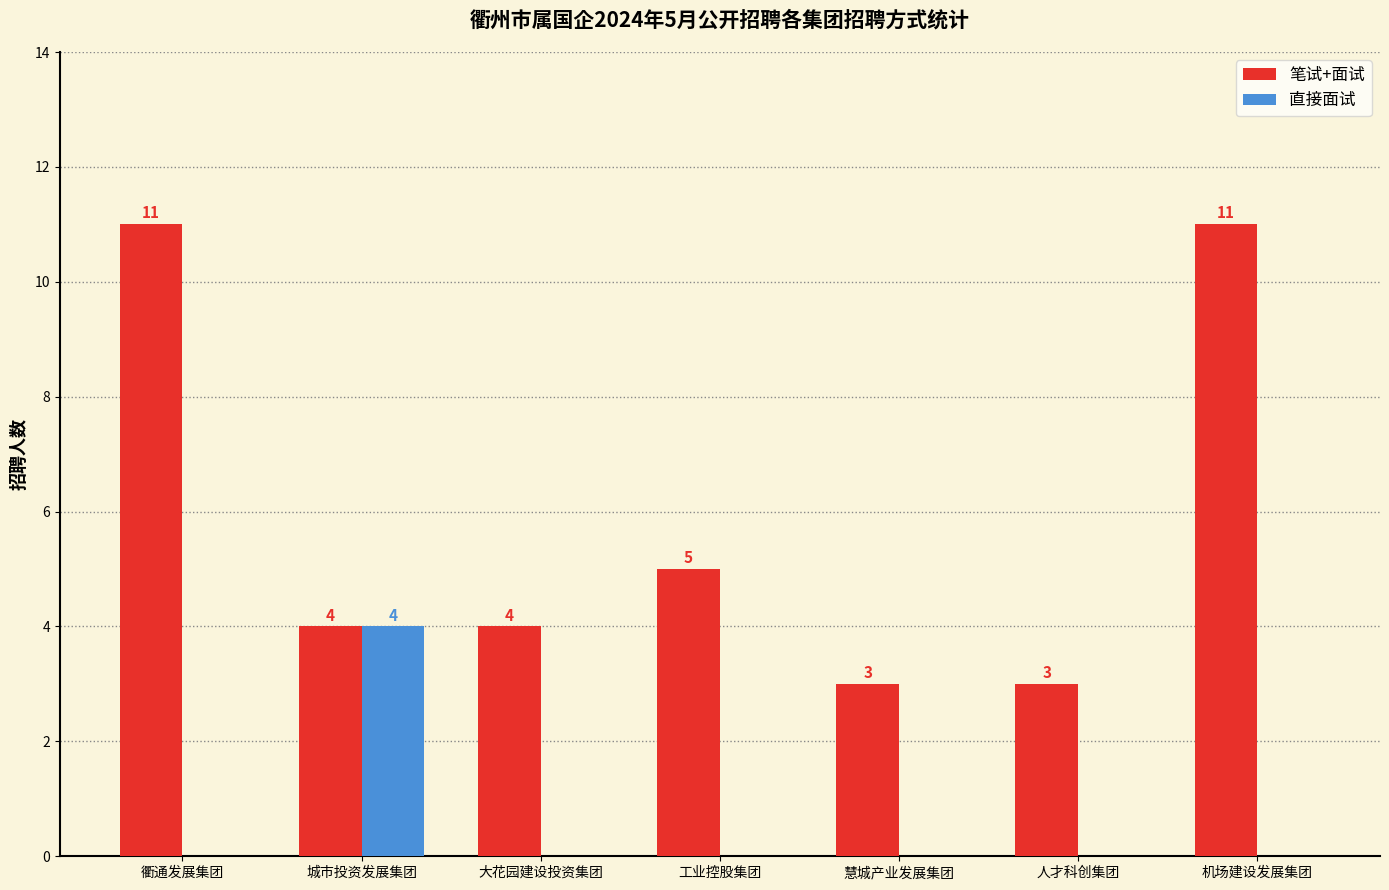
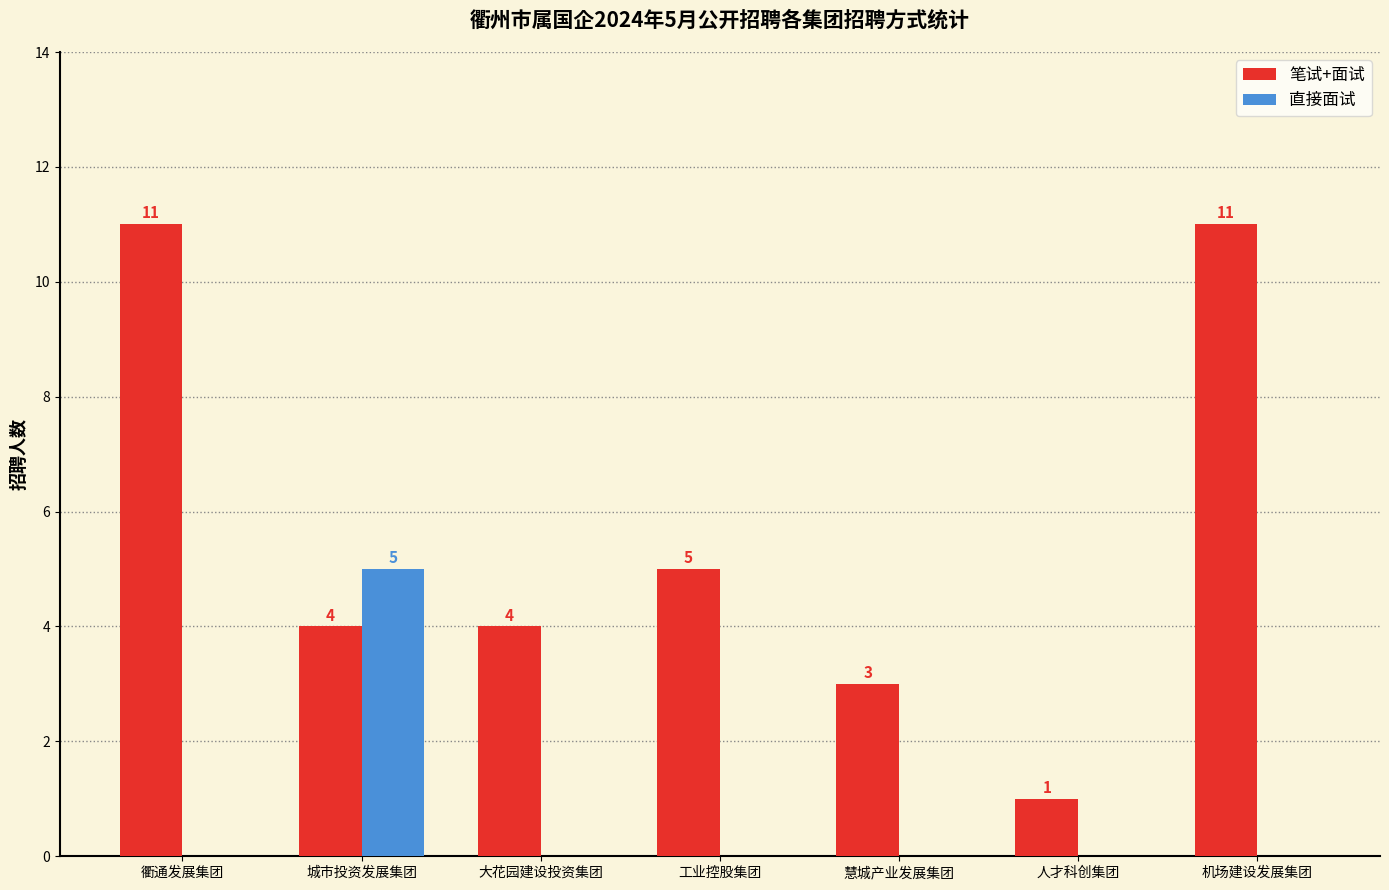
  {
    "笔试+面试": {
      "衢通发展集团": 11,
      "城市投资发展集团": 4,
      "大花园建设投资集团": 4,
      "工业控股集团": 5,
      "慧城产业发展集团": 3,
-     "人才科创集团": 3,
+     "人才科创集团": 1,
      "机场建设发展集团": 11
    },
    "直接面试": {
-     "城市投资发展集团": 4
+     "城市投资发展集团": 5
    }
  }
